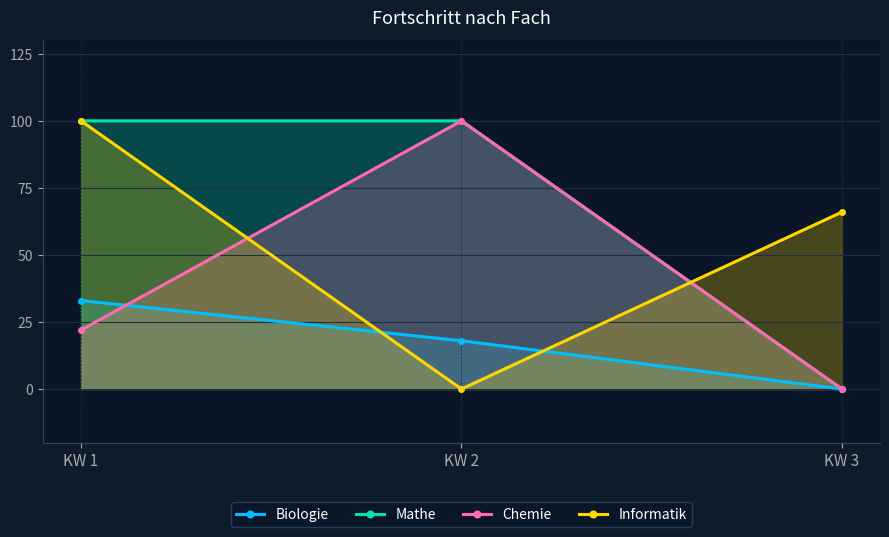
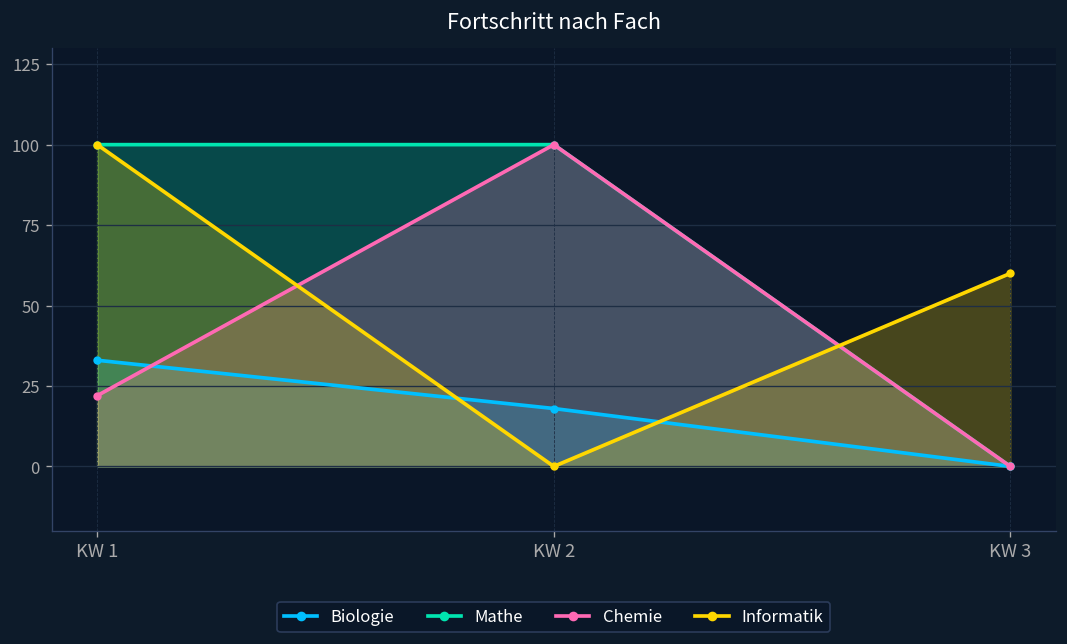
  {
    "Biologie": {
      "KW 1": 33,
      "KW 2": 18
    },
    "Chemie": {
      "KW 1": 22
    },
    "Informatik": {
      "KW 2": 0,
-     "KW 3": 66
+     "KW 3": 60
    }
  }
